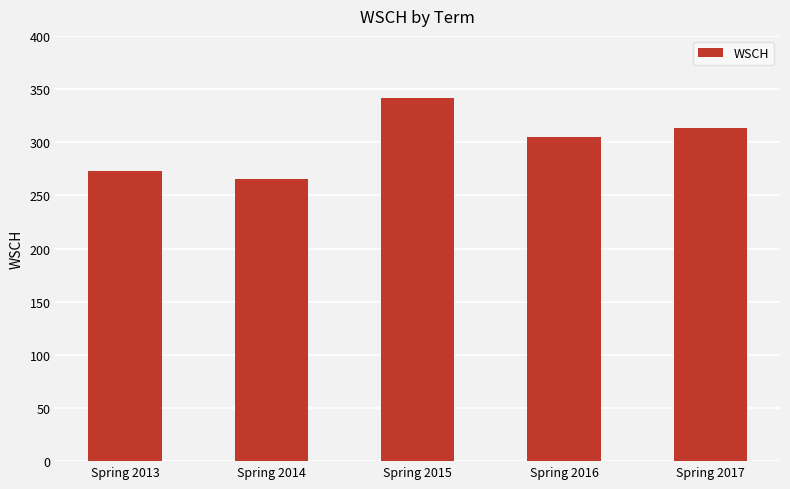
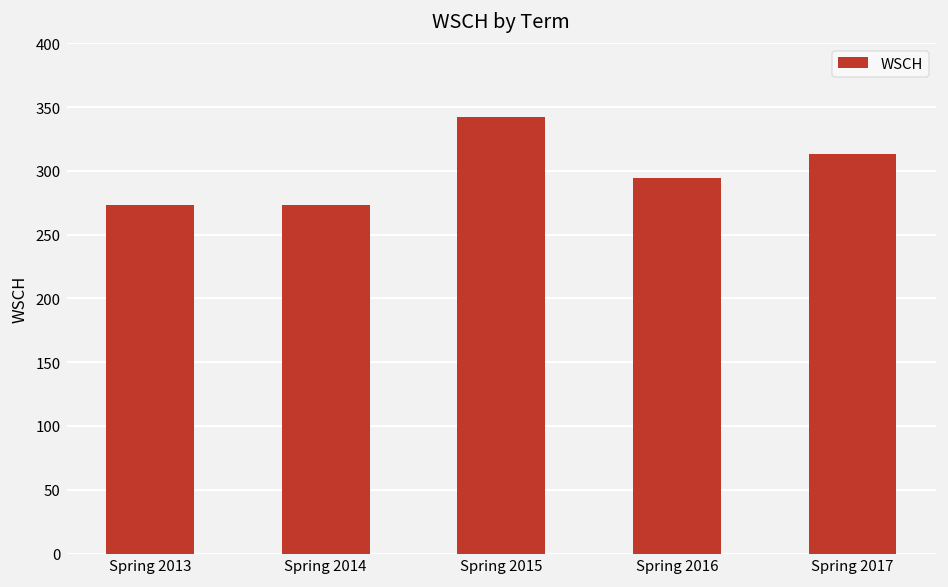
  {
    "Spring 2013": 273,
-   "Spring 2014": 265,
+   "Spring 2014": 273,
    "Spring 2015": 342,
-   "Spring 2016": 305,
+   "Spring 2016": 294,
    "Spring 2017": 313
  }
